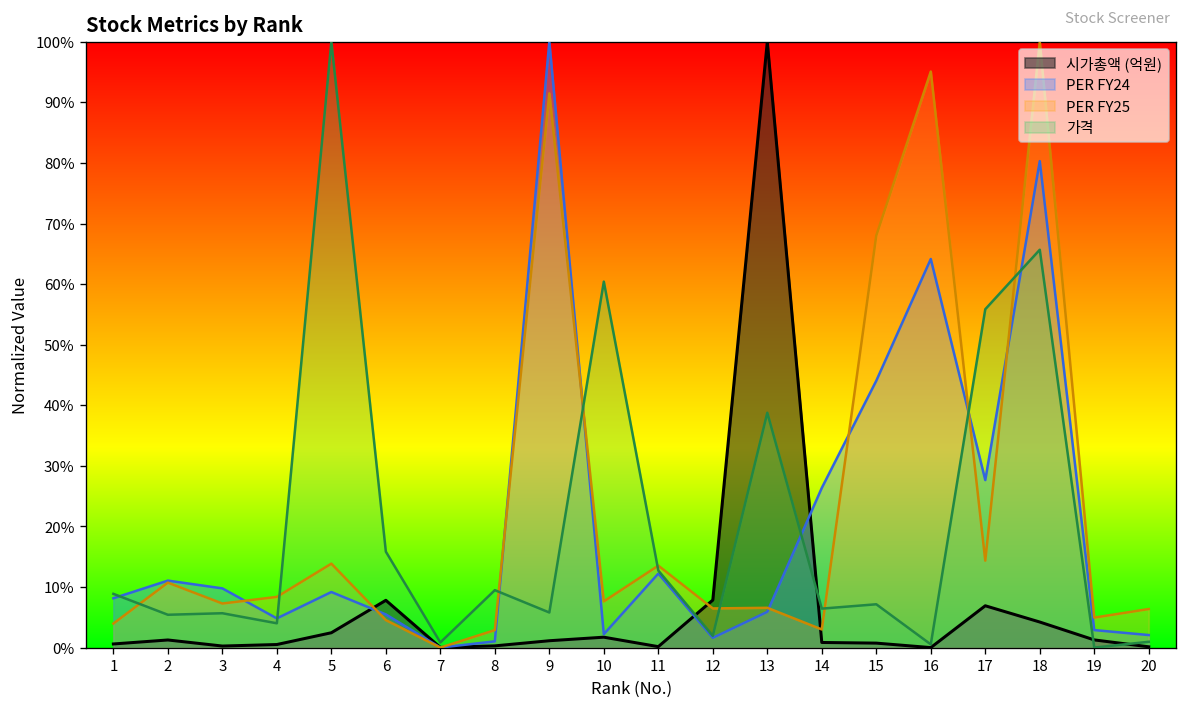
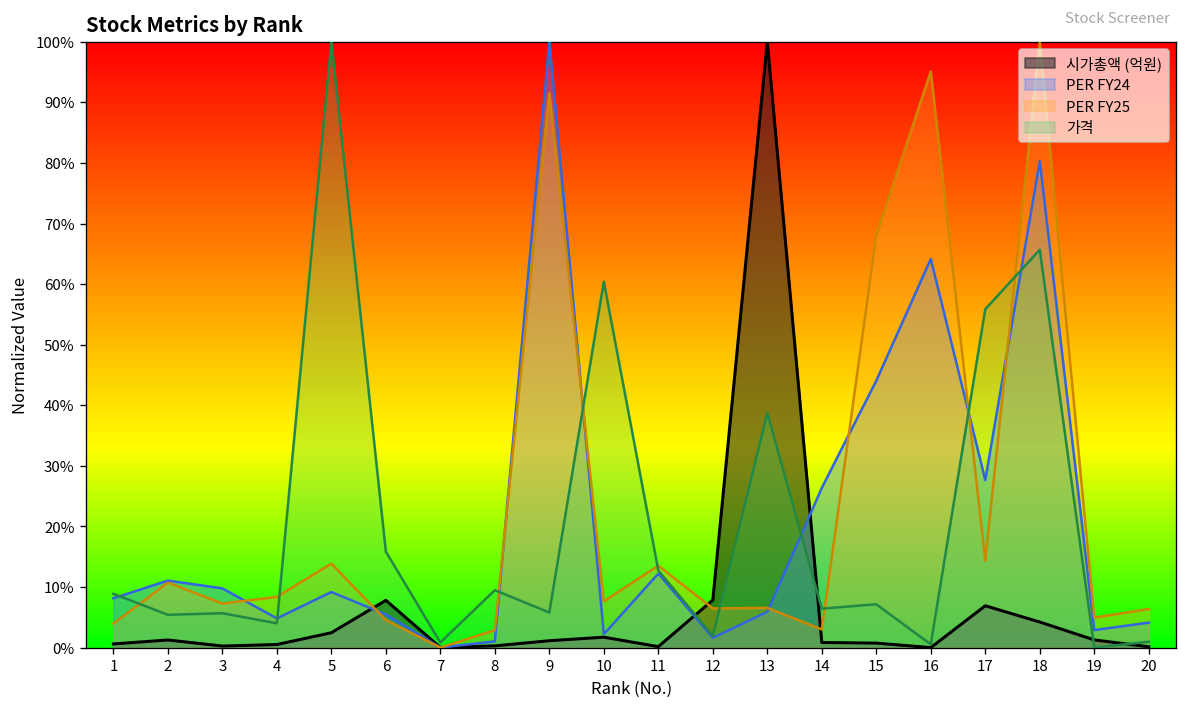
  {
    "PER FY24": {
      "1": "8%",
      "3": "10%",
      "4": "5%",
      "5": "9%",
      "6": "5%",
      "8": "1%",
      "9": "100%",
      "11": "12%",
      "13": "6%",
      "14": "26%",
      "15": "44%",
      "16": "64%",
      "17": "28%",
      "18": "80%",
      "19": "3%",
-     "20": "2%"
+     "20": "4%"
    },
    "PER FY25": {
      "1": "4%",
      "3": "7%",
      "4": "8%",
      "5": "14%",
      "6": "5%",
      "8": "3%",
      "9": "91%",
      "10": "8%",
      "11": "14%",
      "12": "6%",
      "13": "7%",
      "14": "3%",
      "15": "68%",
      "16": "95%",
      "17": "14%",
      "18": "100%",
      "19": "5%",
      "20": "6%"
    }
  }
